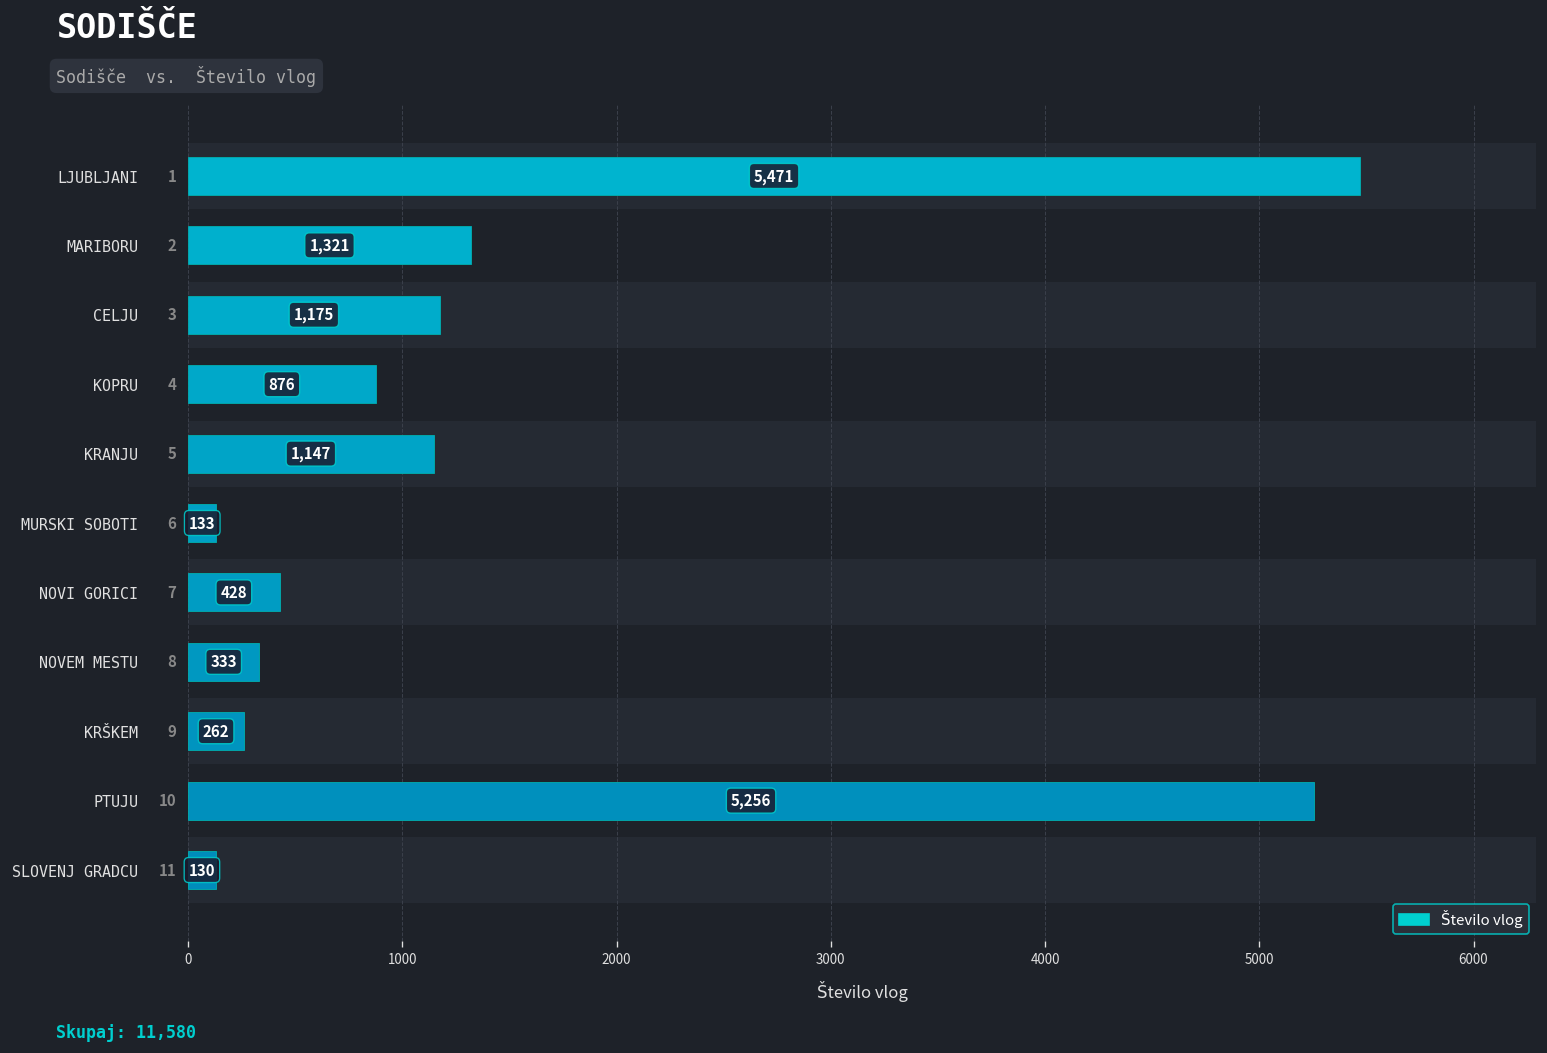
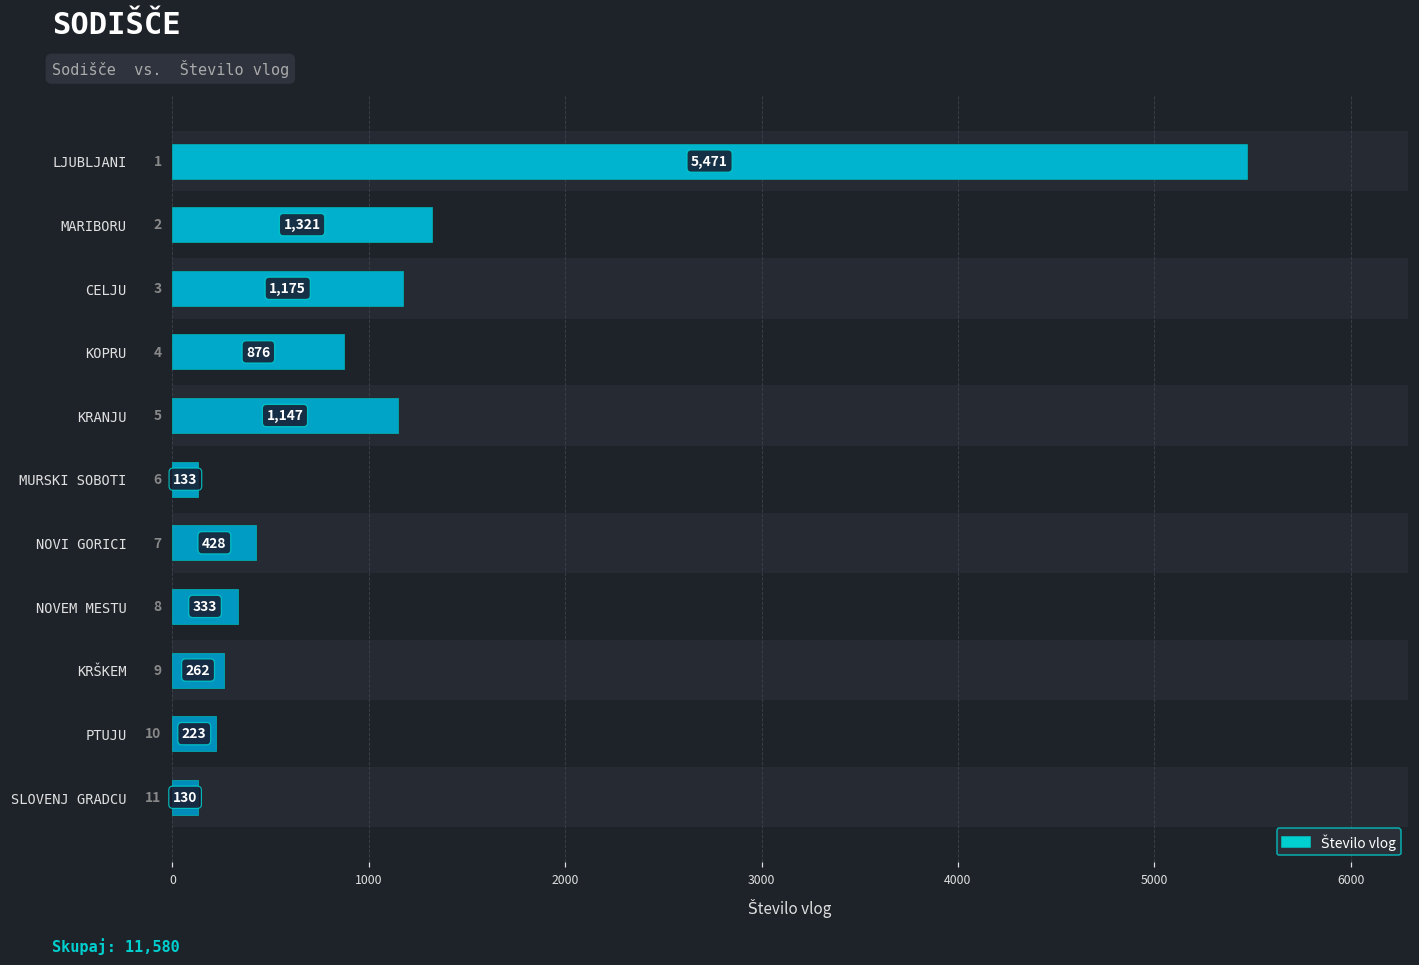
  {
    "Število vlog": {
-     "PTUJU": "5,256"
+     "PTUJU": "223"
    }
  }
